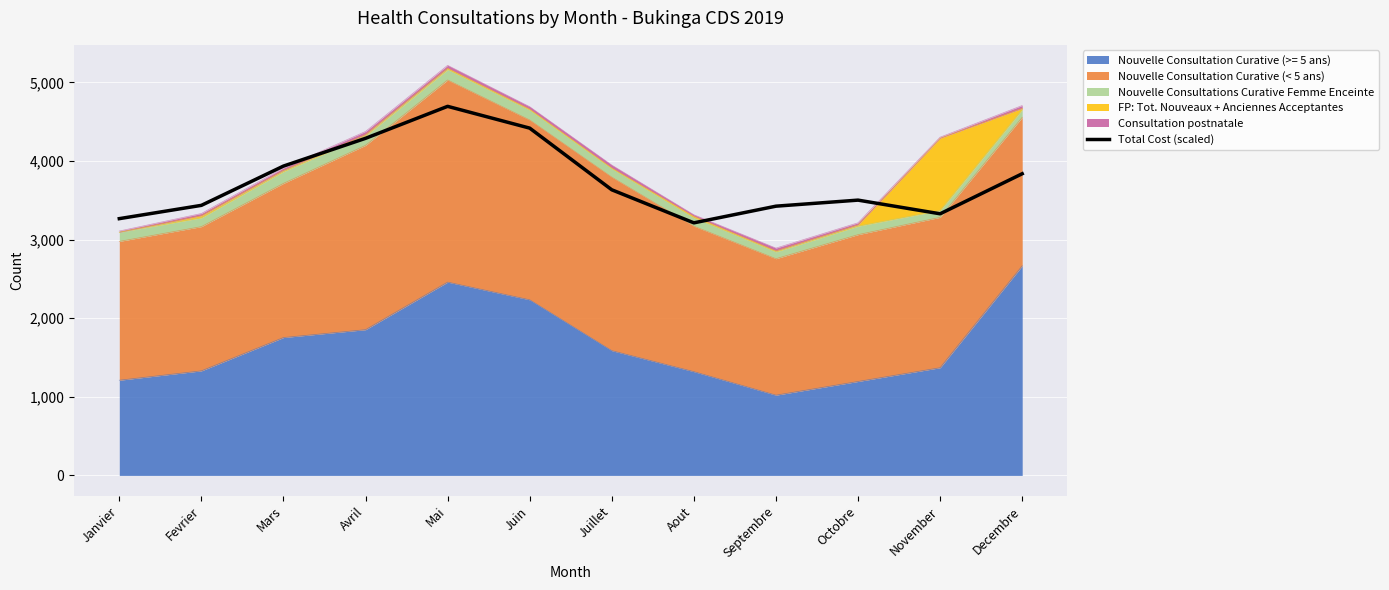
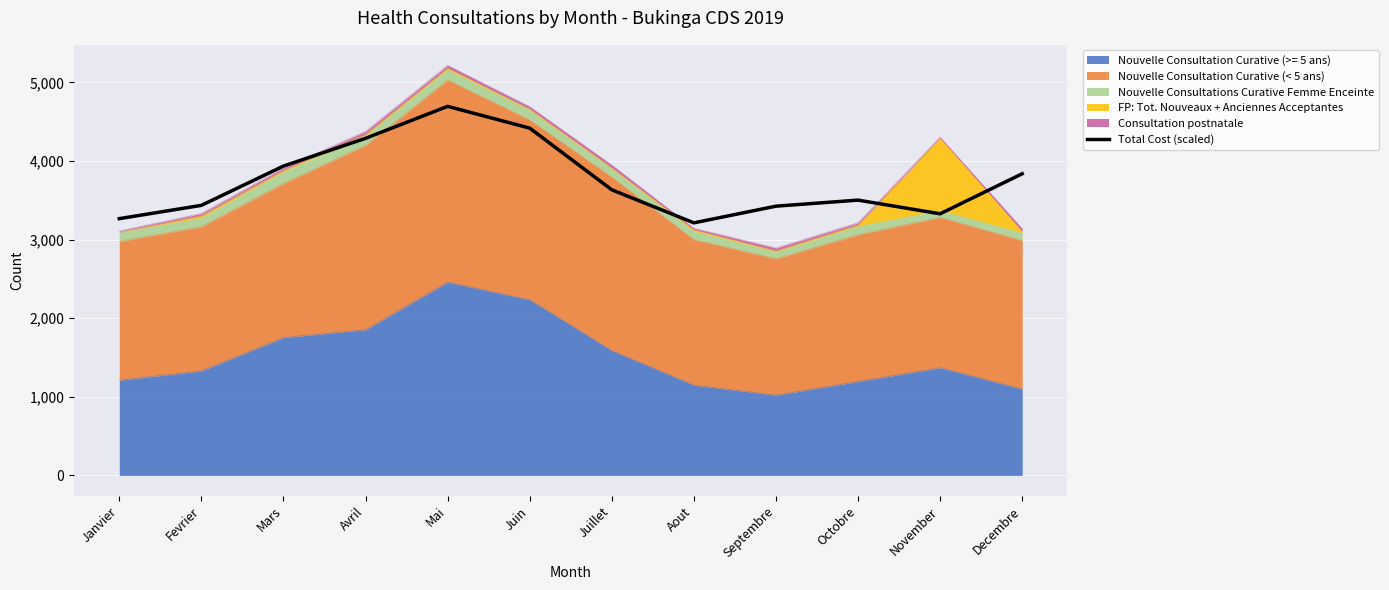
  {
    "Nouvelle Consultation Curative (>= 5 ans)": {
      "Janvier": "1,200",
      "Fevrier": "1,300",
      "Mars": "1,800",
      "Avril": "1,900",
      "Mai": "2,500",
      "Juin": "2,200",
      "Juillet": "1,600",
-     "Aout": "1,300",
+     "Aout": "1,100",
      "Septembre": "1,000",
      "Octobre": "1,200",
      "November": "1,400",
-     "Decembre": "2,700"
+     "Decembre": "1,100"
    },
    "Nouvelle Consultation Curative (< 5 ans)": {
      "Janvier": "1,800",
      "Fevrier": "1,800",
      "Mars": "2,000",
      "Avril": "2,300",
      "Mai": "2,600",
      "Juin": "2,300",
      "Juillet": "2,200",
      "Aout": "1,900",
      "Septembre": "1,700",
      "Octobre": "1,900",
      "November": "1,900",
      "Decembre": "1,900"
    },
    "Nouvelle Consultations Curative Femme Enceinte": {
      "November": "100"
    },
    "Consultation postnatale": {
      "Avril": "0",
      "Mai": "0",
      "Juillet": "0",
      "Septembre": "0",
      "Decembre": "0"
    },
    "Total Cost (scaled)": {
      "Janvier": "3,300",
      "Fevrier": "3,400",
      "Mai": "4,700",
      "Juin": "4,400",
      "Juillet": "3,600",
      "Aout": "3,200",
      "Septembre": "3,400",
      "Octobre": "3,500",
      "November": "3,300",
      "Decembre": "3,800"
    }
  }
